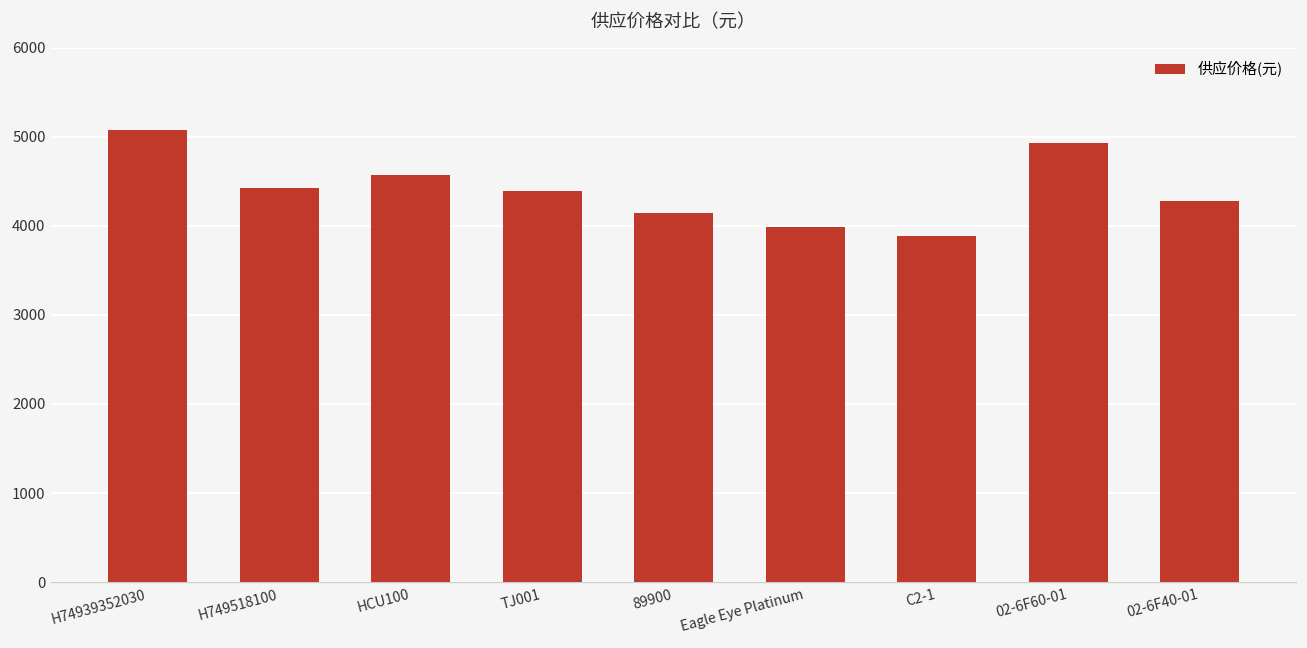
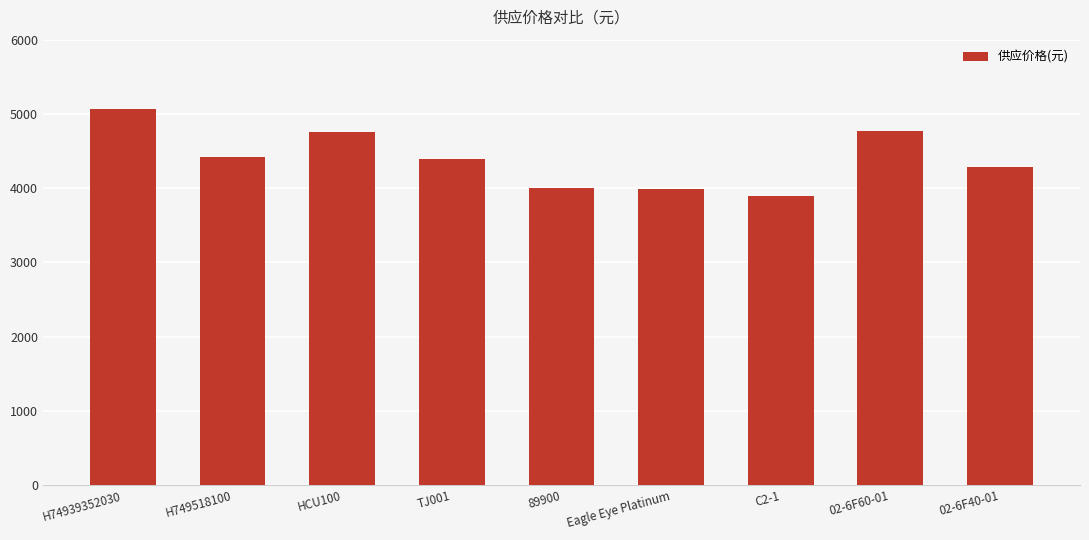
  {
    "H74939352030": 5100,
    "H749518100": 4400,
-   "HCU100": 4600,
+   "HCU100": 4800,
    "TJ001": 4400,
-   "89900": 4100,
+   "89900": 4000,
    "Eagle Eye Platinum": 4000,
    "C2-1": 3900,
-   "02-6F60-01": 4900,
+   "02-6F60-01": 4800,
    "02-6F40-01": 4300
  }
